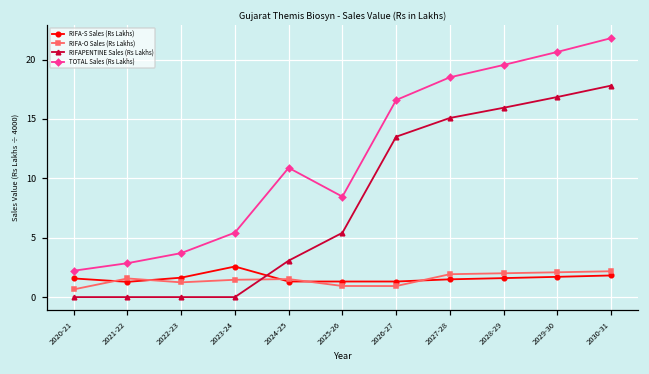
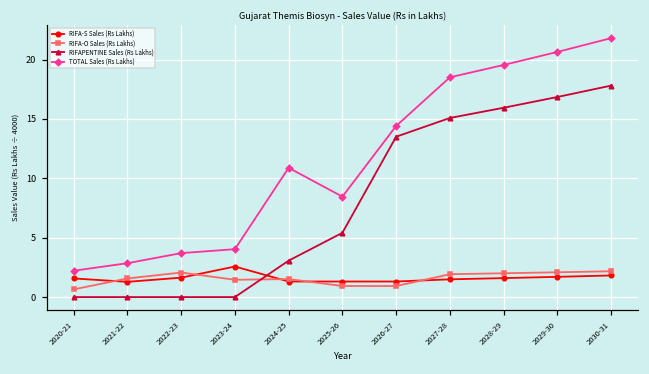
  {
    "RIFA-S Sales (Rs Lakhs)": {
      "2020-21": 1.6,
      "2021-22": 1.3,
      "2022-23": 1.6,
      "2023-24": 2.6,
      "2025-26": 1.3,
      "2026-27": 1.3,
      "2027-28": 1.5,
      "2028-29": 1.6,
      "2029-30": 1.7,
      "2030-31": 1.8
    },
    "RIFA-O Sales (Rs Lakhs)": {
      "2020-21": 0.6,
      "2021-22": 1.6,
-     "2022-23": 1.2,
+     "2022-23": 2.1,
      "2023-24": 1.5,
      "2025-26": 0.9,
      "2026-27": 0.9,
      "2027-28": 1.9,
      "2028-29": 2.0,
      "2029-30": 2.1,
      "2030-31": 2.2
    },
    "RIFAPENTINE Sales (Rs Lakhs)": {
      "2020-21": 0.0,
      "2021-22": 0.0,
      "2022-23": 0.0,
      "2023-24": 0.0,
      "2024-25": 3.1,
      "2025-26": 5.4,
      "2026-27": 13.5,
      "2027-28": 15.1,
      "2028-29": 15.9,
      "2029-30": 16.9,
      "2030-31": 17.8
    },
    "TOTAL Sales (Rs Lakhs)": {
      "2020-21": 2.2,
      "2021-22": 2.9,
      "2022-23": 3.7,
-     "2023-24": 5.4,
+     "2023-24": 4.0,
      "2024-25": 10.9,
      "2025-26": 8.5,
-     "2026-27": 16.6,
+     "2026-27": 14.4,
      "2027-28": 18.5,
      "2028-29": 19.6,
      "2029-30": 20.6,
      "2030-31": 21.8
    }
  }
